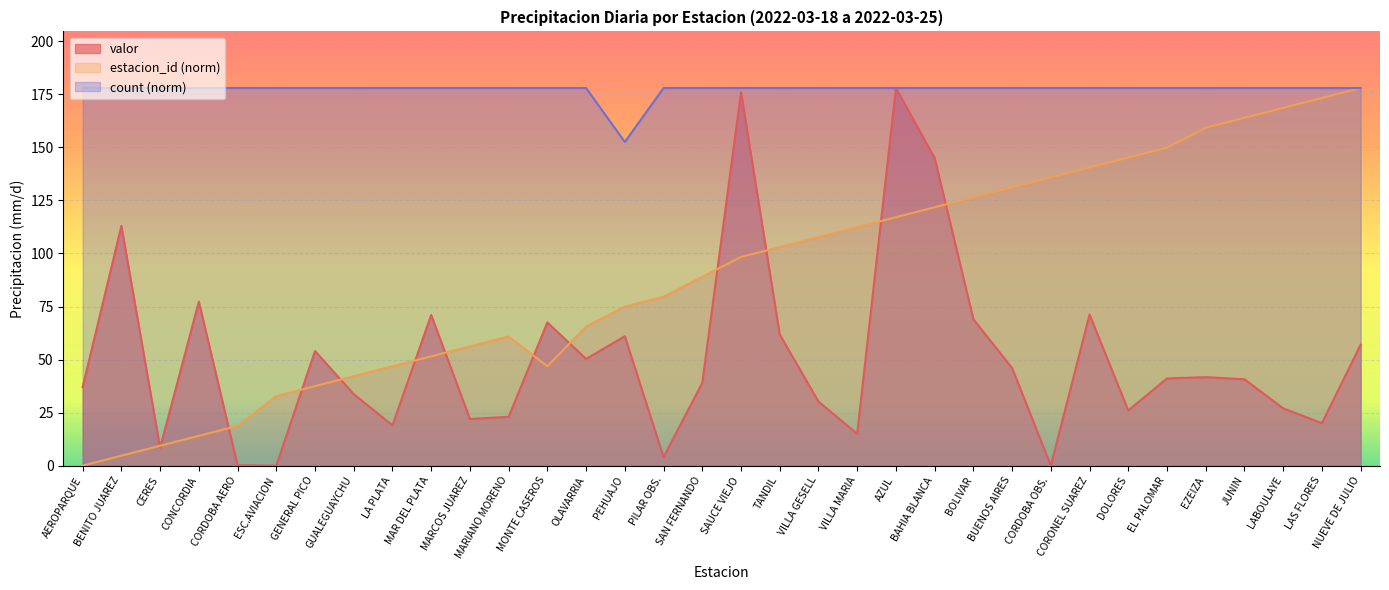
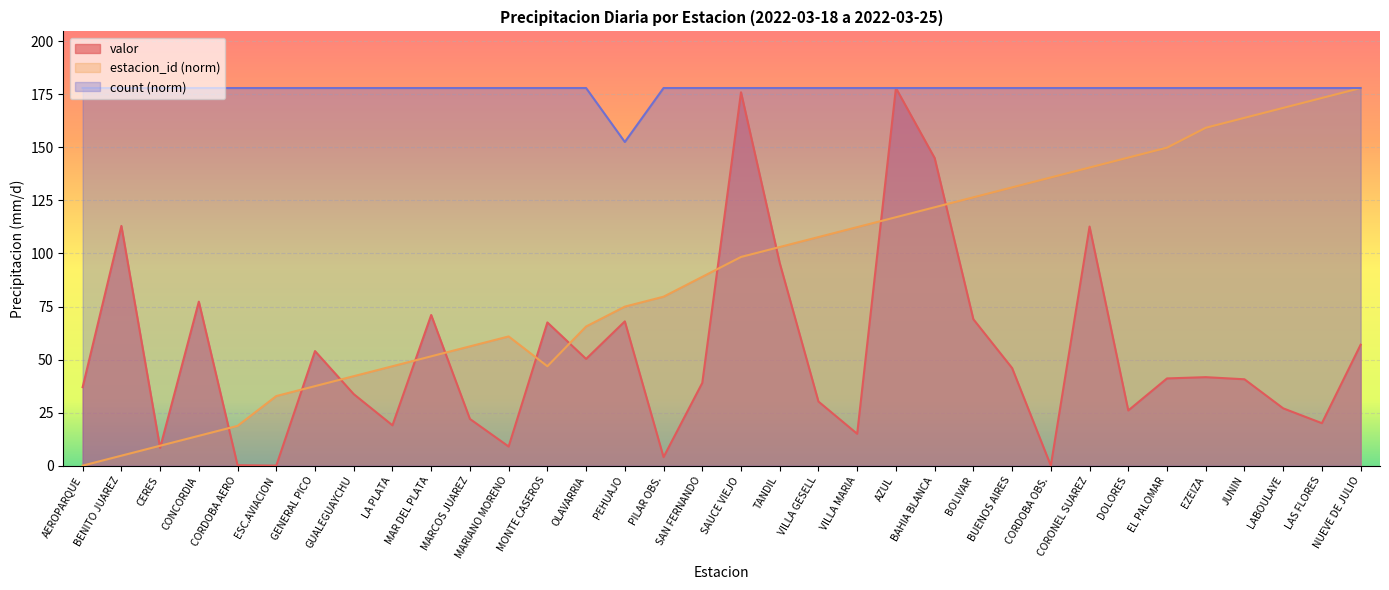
  {
    "valor": {
      "AEROPARQUE": 37,
      "BENITO JUAREZ": 113,
      "CONCORDIA": 77,
      "CORDOBA AERO": 0,
      "ESC.AVIACION": 0,
      "GENERAL PICO": 54,
      "GUALEGUAYCHU": 34,
      "LA PLATA": 19,
      "MAR DEL PLATA": 71,
      "MARCOS JUAREZ": 22,
-     "MARIANO MORENO": 23,
+     "MARIANO MORENO": 9,
      "MONTE CASEROS": 68,
      "OLAVARRIA": 50,
-     "PEHUAJO": 61,
+     "PEHUAJO": 68,
      "PILAR OBS.": 4,
      "SAN FERNANDO": 39,
      "SAUCE VIEJO": 176,
-     "TANDIL": 62,
+     "TANDIL": 96,
      "VILLA GESELL": 30,
      "VILLA MARIA": 15,
      "BAHIA BLANCA": 145,
      "BOLIVAR": 69,
      "BUENOS AIRES": 46,
      "CORDOBA OBS.": 0,
-     "CORONEL SUAREZ": 71,
+     "CORONEL SUAREZ": 113,
      "DOLORES": 26,
      "EL PALOMAR": 41,
      "EZEIZA": 42,
      "JUNIN": 41,
      "LABOULAYE": 27,
      "LAS FLORES": 20,
      "NUEVE DE JULIO": 57
    },
    "estacion_id (norm)": {
      "AEROPARQUE": 0,
      "BENITO JUAREZ": 5,
      "CONCORDIA": 14,
      "CORDOBA AERO": 19,
      "ESC.AVIACION": 33,
      "GENERAL PICO": 37,
      "GUALEGUAYCHU": 42,
      "LA PLATA": 47,
      "MAR DEL PLATA": 52,
      "MARCOS JUAREZ": 56,
      "MARIANO MORENO": 61,
      "MONTE CASEROS": 47,
      "OLAVARRIA": 66,
      "PEHUAJO": 75,
      "PILAR OBS.": 80,
      "SAN FERNANDO": 89,
      "SAUCE VIEJO": 98,
      "TANDIL": 103,
      "VILLA GESELL": 108,
      "VILLA MARIA": 112,
      "AZUL": 117,
      "BAHIA BLANCA": 122,
      "BOLIVAR": 126,
      "BUENOS AIRES": 131,
      "CORDOBA OBS.": 136,
      "CORONEL SUAREZ": 141,
      "DOLORES": 145,
      "EL PALOMAR": 150,
      "EZEIZA": 159,
      "JUNIN": 164,
      "LABOULAYE": 169,
      "LAS FLORES": 173
    },
    "count (norm)": {
      "CORDOBA AERO": 178,
      "ESC.AVIACION": 178,
      "GENERAL PICO": 178,
      "GUALEGUAYCHU": 178,
      "LA PLATA": 178,
      "MAR DEL PLATA": 178,
      "MARCOS JUAREZ": 178,
      "MARIANO MORENO": 178,
      "MONTE CASEROS": 178,
      "OLAVARRIA": 178,
      "PEHUAJO": 153,
      "PILAR OBS.": 178,
      "SAN FERNANDO": 178,
      "SAUCE VIEJO": 178,
      "TANDIL": 178,
      "VILLA GESELL": 178,
      "VILLA MARIA": 178,
      "BAHIA BLANCA": 178,
      "BOLIVAR": 178,
      "BUENOS AIRES": 178,
      "CORDOBA OBS.": 178,
      "CORONEL SUAREZ": 178,
      "DOLORES": 178,
      "EL PALOMAR": 178,
      "EZEIZA": 178,
      "JUNIN": 178,
      "LABOULAYE": 178,
      "LAS FLORES": 178
    }
  }
